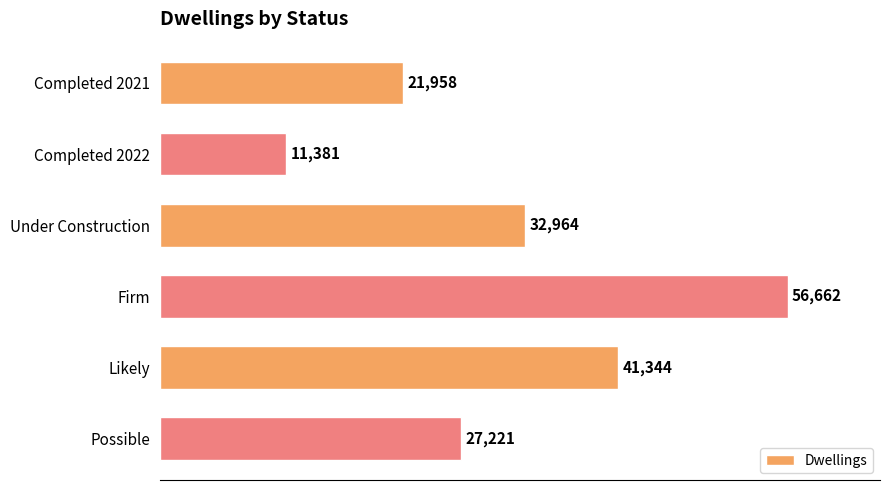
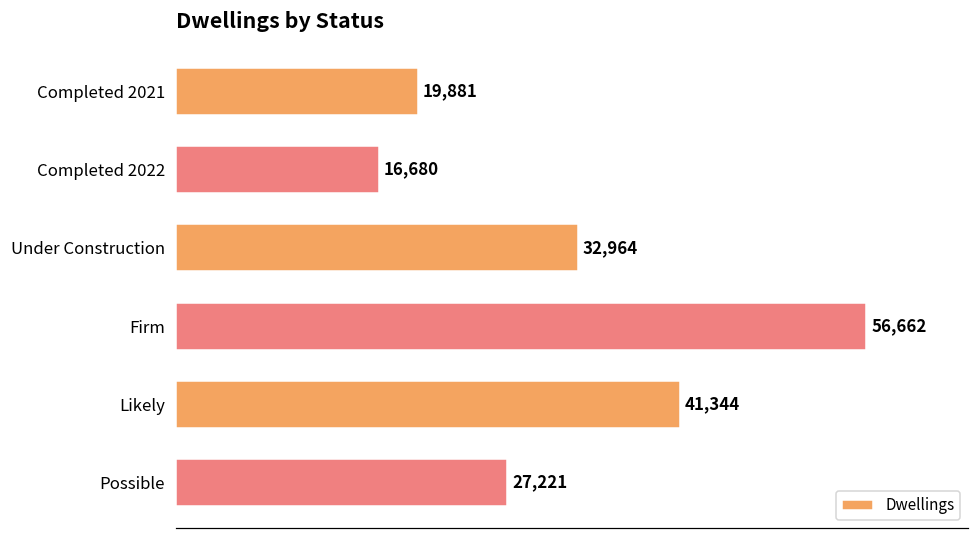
  {
-   "Completed 2021": "21,958",
-   "Completed 2022": "11,381",
+   "Completed 2021": "19,881",
+   "Completed 2022": "16,680",
    "Under Construction": "32,964",
    "Firm": "56,662",
    "Likely": "41,344",
    "Possible": "27,221"
  }
